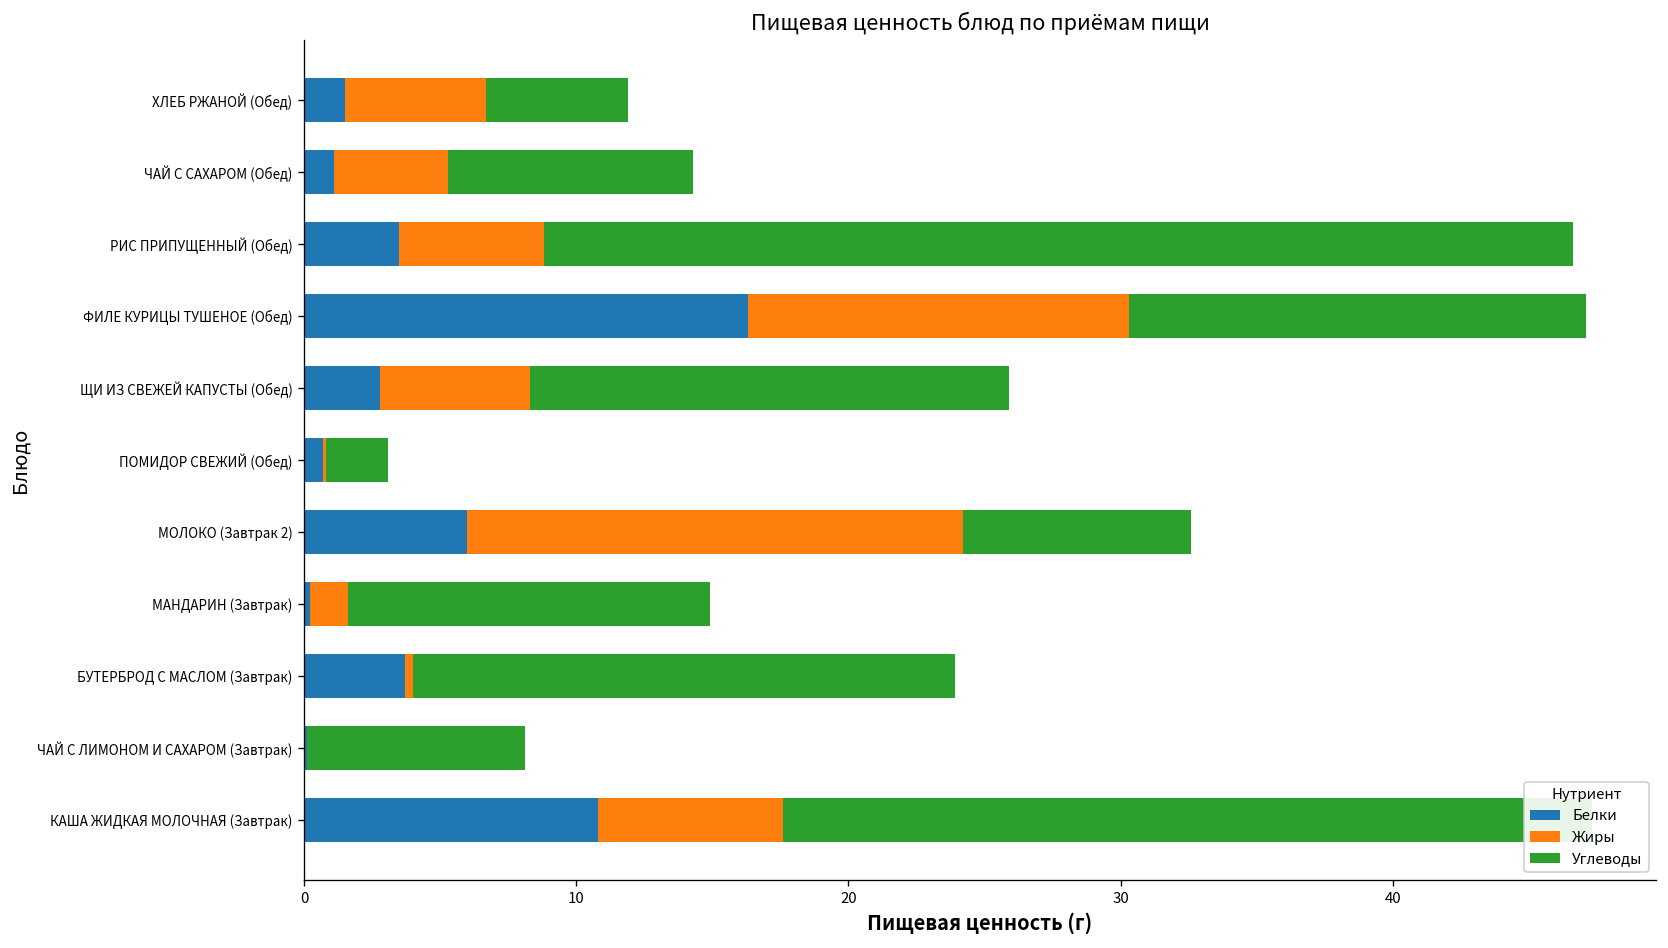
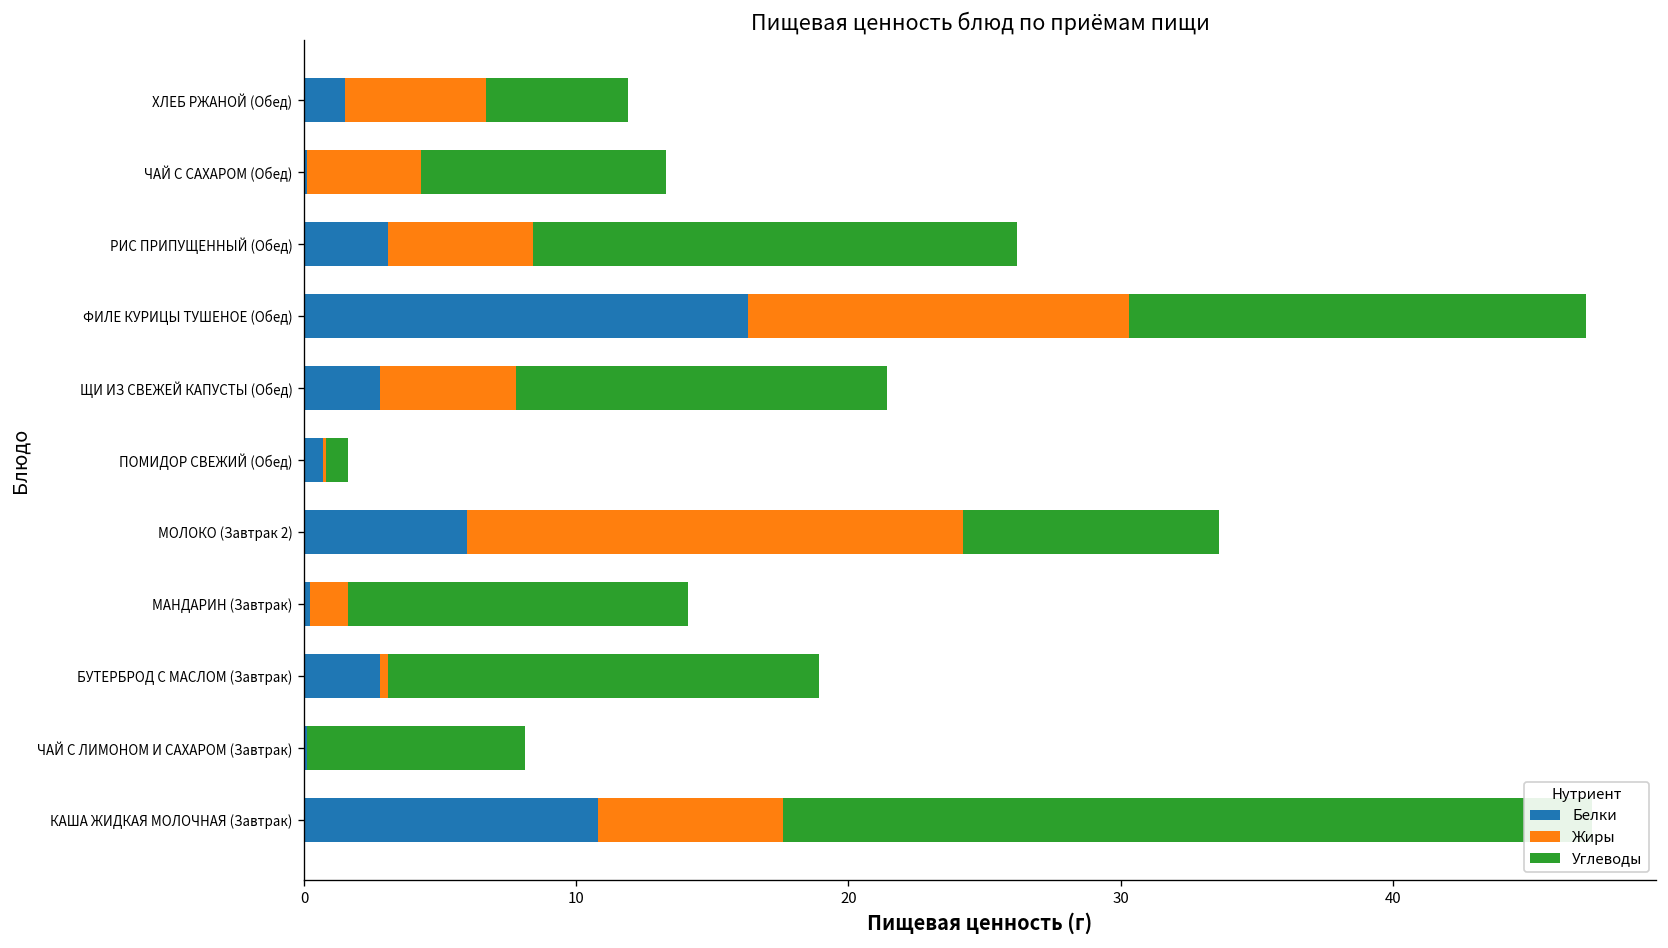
  {
    "Белки": {
      "ХЛЕБ РЖАНОЙ (Обед)": 1.5,
-     "ЧАЙ С САХАРОМ (Обед)": 1.1,
-     "РИС ПРИПУЩЕННЫЙ (Обед)": 3.5,
+     "ЧАЙ С САХАРОМ (Обед)": 0.1,
+     "РИС ПРИПУЩЕННЫЙ (Обед)": 3.1,
      "ФИЛЕ КУРИЦЫ ТУШЕНОЕ (Обед)": 16.3,
      "ЩИ ИЗ СВЕЖЕЙ КАПУСТЫ (Обед)": 2.8,
      "ПОМИДОР СВЕЖИЙ (Обед)": 0.7,
      "МОЛОКО (Завтрак 2)": 6.0,
      "МАНДАРИН (Завтрак)": 0.2,
-     "БУТЕРБРОД С МАСЛОМ (Завтрак)": 3.7,
+     "БУТЕРБРОД С МАСЛОМ (Завтрак)": 2.8,
      "КАША ЖИДКАЯ МОЛОЧНАЯ (Завтрак)": 10.8
    },
    "Жиры": {
      "ХЛЕБ РЖАНОЙ (Обед)": 5.2,
      "ЧАЙ С САХАРОМ (Обед)": 4.2,
      "РИС ПРИПУЩЕННЫЙ (Обед)": 5.3,
      "ФИЛЕ КУРИЦЫ ТУШЕНОЕ (Обед)": 14.0,
-     "ЩИ ИЗ СВЕЖЕЙ КАПУСТЫ (Обед)": 5.5,
+     "ЩИ ИЗ СВЕЖЕЙ КАПУСТЫ (Обед)": 5.0,
      "МОЛОКО (Завтрак 2)": 18.2,
      "МАНДАРИН (Завтрак)": 1.4,
      "БУТЕРБРОД С МАСЛОМ (Завтрак)": 0.3,
      "ЧАЙ С ЛИМОНОМ И САХАРОМ (Завтрак)": 0.0,
      "КАША ЖИДКАЯ МОЛОЧНАЯ (Завтрак)": 6.8
    },
    "Углеводы": {
      "ХЛЕБ РЖАНОЙ (Обед)": 5.2,
      "ЧАЙ С САХАРОМ (Обед)": 9.0,
-     "РИС ПРИПУЩЕННЫЙ (Обед)": 37.8,
+     "РИС ПРИПУЩЕННЫЙ (Обед)": 17.8,
      "ФИЛЕ КУРИЦЫ ТУШЕНОЕ (Обед)": 16.8,
-     "ЩИ ИЗ СВЕЖЕЙ КАПУСТЫ (Обед)": 17.6,
-     "ПОМИДОР СВЕЖИЙ (Обед)": 2.3,
-     "МОЛОКО (Завтрак 2)": 8.4,
-     "МАНДАРИН (Завтрак)": 13.3,
-     "БУТЕРБРОД С МАСЛОМ (Завтрак)": 19.9,
+     "ЩИ ИЗ СВЕЖЕЙ КАПУСТЫ (Обед)": 13.6,
+     "ПОМИДОР СВЕЖИЙ (Обед)": 0.8,
+     "МОЛОКО (Завтрак 2)": 9.4,
+     "МАНДАРИН (Завтрак)": 12.5,
+     "БУТЕРБРОД С МАСЛОМ (Завтрак)": 15.8,
      "ЧАЙ С ЛИМОНОМ И САХАРОМ (Завтрак)": 8.0
    }
  }
